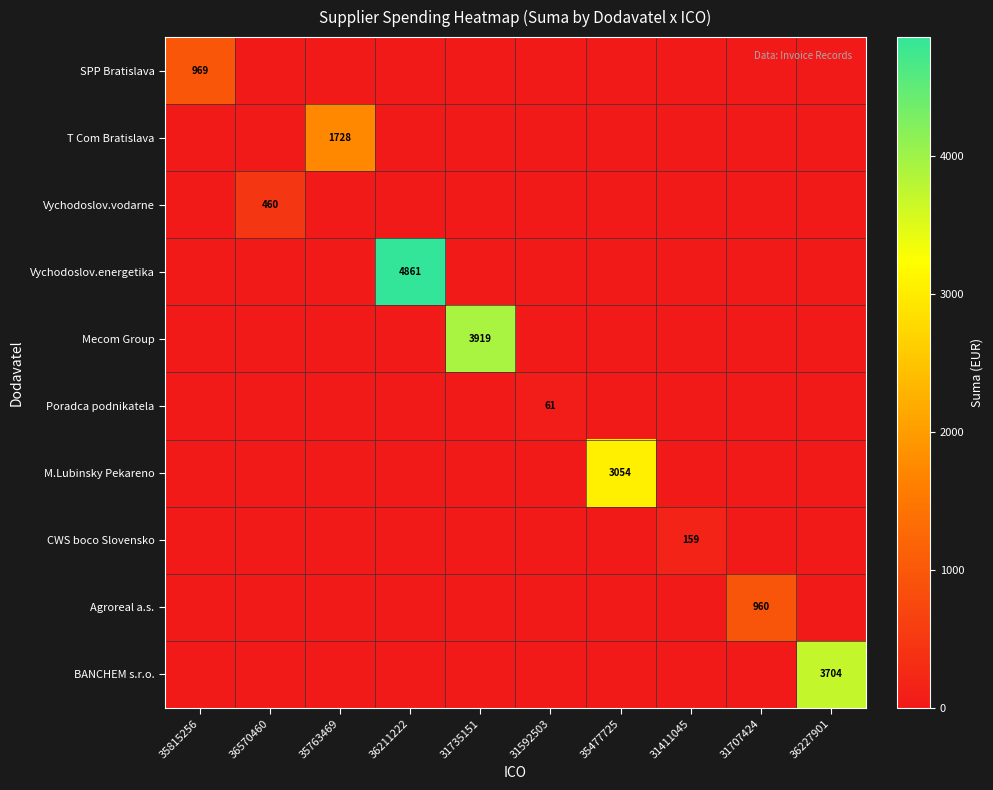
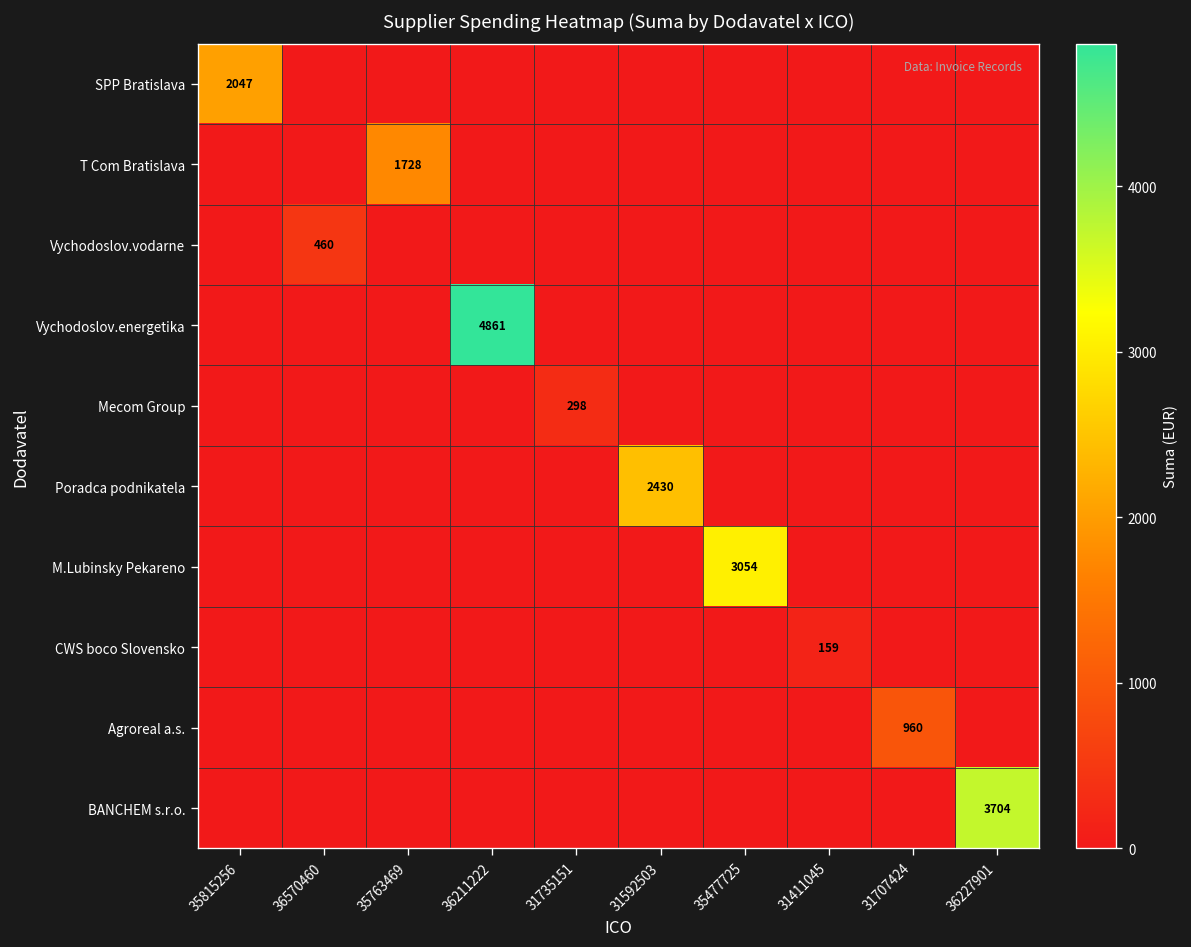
  {
    "SPP Bratislava": {
-     "35815256": 969
+     "35815256": 2047
    },
    "T Com Bratislava": {
      "35763469": 1728
    },
    "Vychodoslov.vodarne": {
      "36570460": 460
    },
    "Vychodoslov.energetika": {
      "36211222": 4861
    },
    "Mecom Group": {
-     "31735151": 3919
+     "31735151": 298
    },
    "Poradca podnikatela": {
-     "31592503": 61
+     "31592503": 2430
    },
    "M.Lubinsky Pekareno": {
      "35477725": 3054
    },
    "CWS boco Slovensko": {
      "31411045": 159
    },
    "Agroreal a.s.": {
      "31707424": 960
    },
    "BANCHEM s.r.o.": {
      "36227901": 3704
    }
  }
